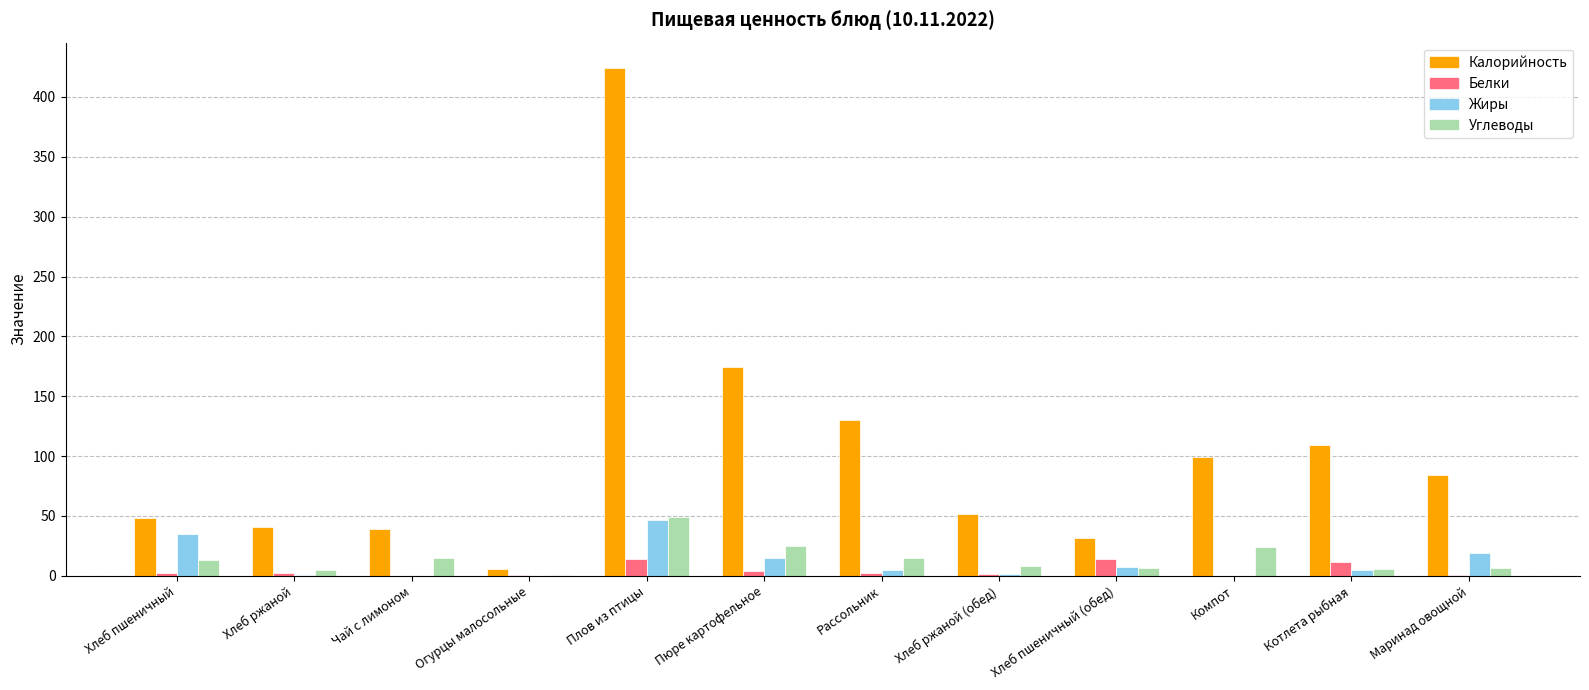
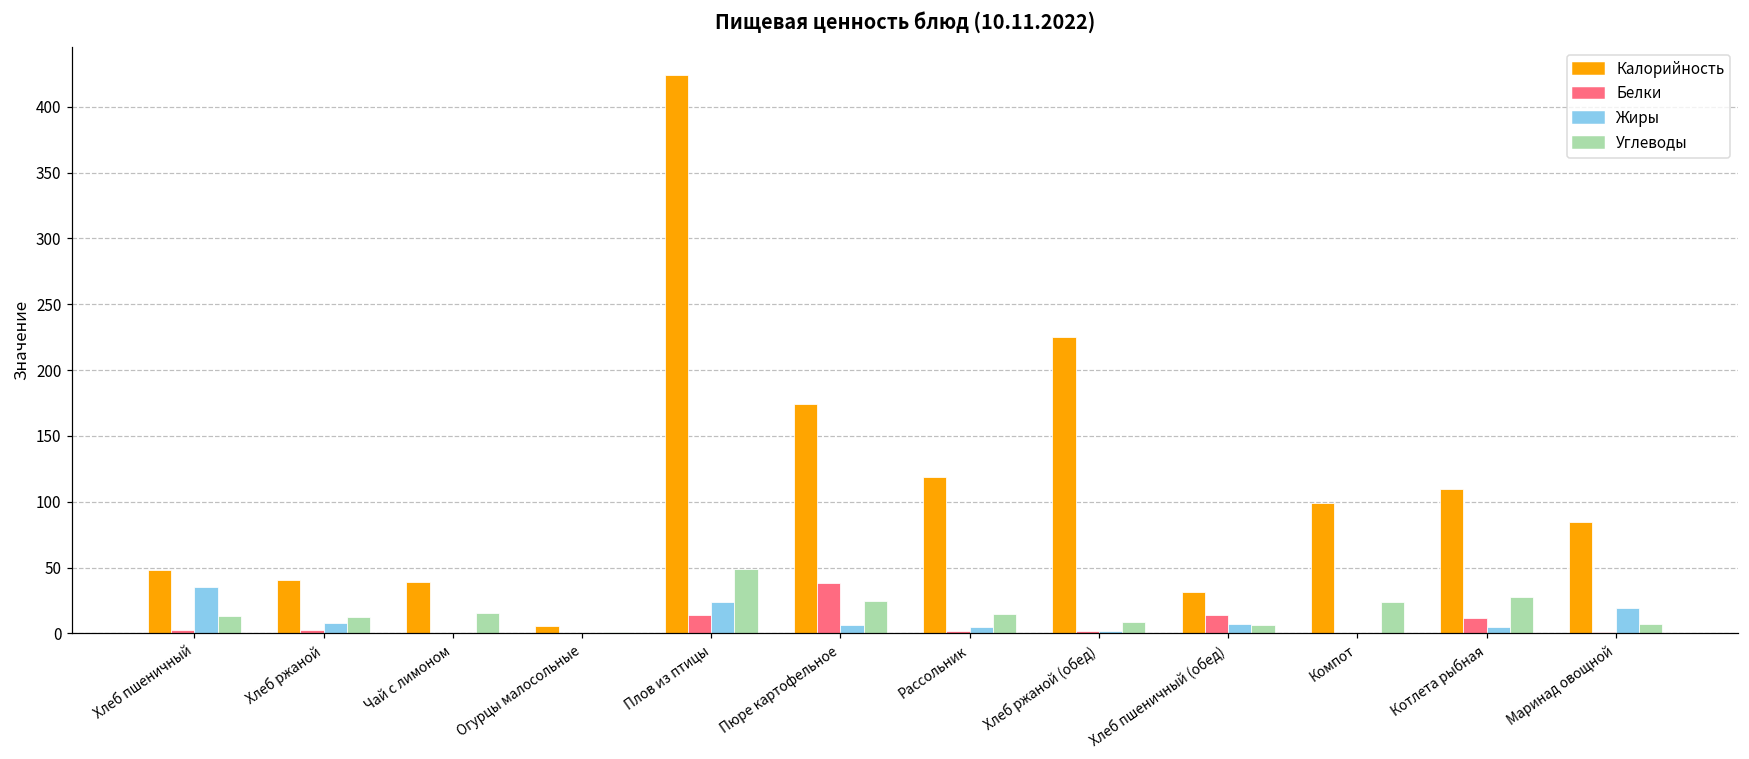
  {
    "Калорийность": {
      "Хлеб пшеничный": 48,
      "Хлеб ржаной": 41,
      "Чай с лимоном": 39,
      "Огурцы малосольные": 6,
      "Плов из птицы": 424,
      "Пюре картофельное": 174,
-     "Рассольник": 130,
-     "Хлеб ржаной (обед)": 52,
+     "Рассольник": 119,
+     "Хлеб ржаной (обед)": 225,
      "Хлеб пшеничный (обед)": 31,
      "Компот": 99,
      "Котлета рыбная": 110,
      "Маринад овощной": 85
    },
    "Белки": {
      "Хлеб пшеничный": 2,
      "Хлеб ржаной": 3,
      "Плов из птицы": 14,
-     "Пюре картофельное": 4,
+     "Пюре картофельное": 38,
      "Рассольник": 2,
      "Хлеб пшеничный (обед)": 14,
      "Котлета рыбная": 12
    },
    "Жиры": {
      "Хлеб пшеничный": 35,
-     "Хлеб ржаной": 1,
+     "Хлеб ржаной": 8,
      "Чай с лимоном": 0,
      "Огурцы малосольные": 0,
-     "Плов из птицы": 46,
-     "Пюре картофельное": 15,
+     "Плов из птицы": 23,
+     "Пюре картофельное": 6,
      "Рассольник": 5,
      "Хлеб пшеничный (обед)": 7,
      "Компот": 0,
      "Котлета рыбная": 5,
      "Маринад овощной": 19
    },
    "Углеводы": {
      "Хлеб пшеничный": 13,
-     "Хлеб ржаной": 5,
+     "Хлеб ржаной": 13,
      "Чай с лимоном": 15,
      "Плов из птицы": 49,
      "Пюре картофельное": 25,
      "Рассольник": 15,
      "Хлеб ржаной (обед)": 9,
      "Хлеб пшеничный (обед)": 6,
      "Компот": 24,
-     "Котлета рыбная": 5,
+     "Котлета рыбная": 28,
      "Маринад овощной": 7
    }
  }
